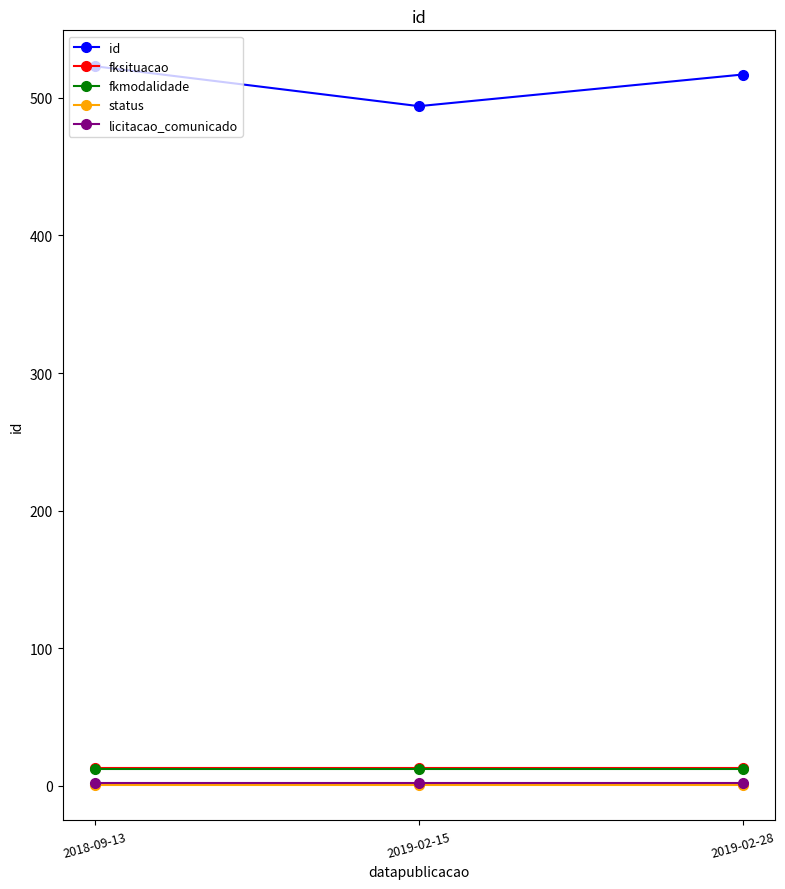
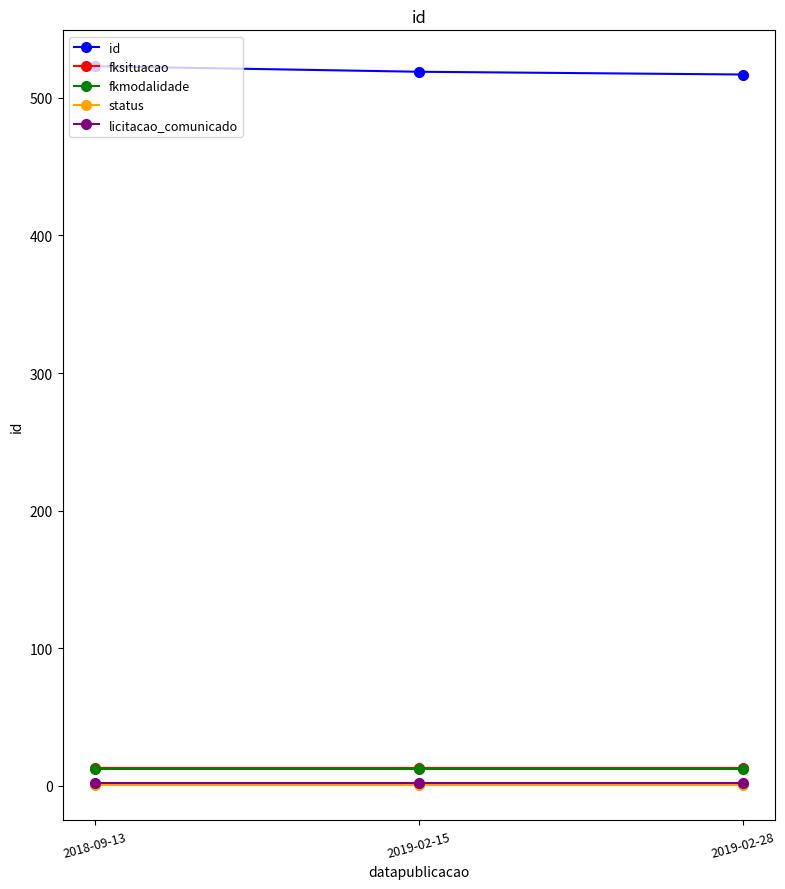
  {
    "id": {
-     "2019-02-15": 494,
+     "2019-02-15": 519,
      "2019-02-28": 517
    }
  }
